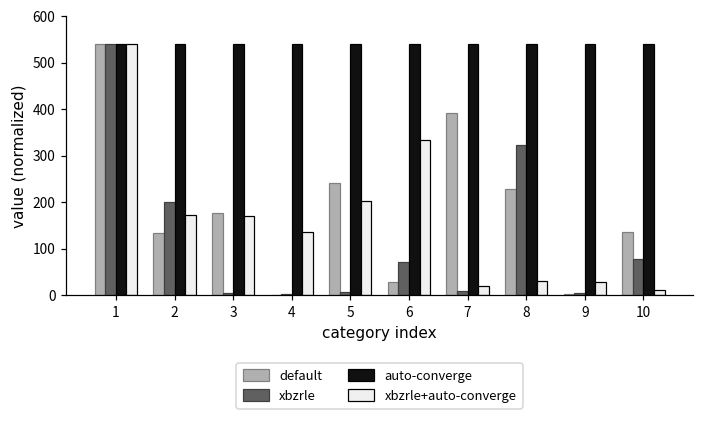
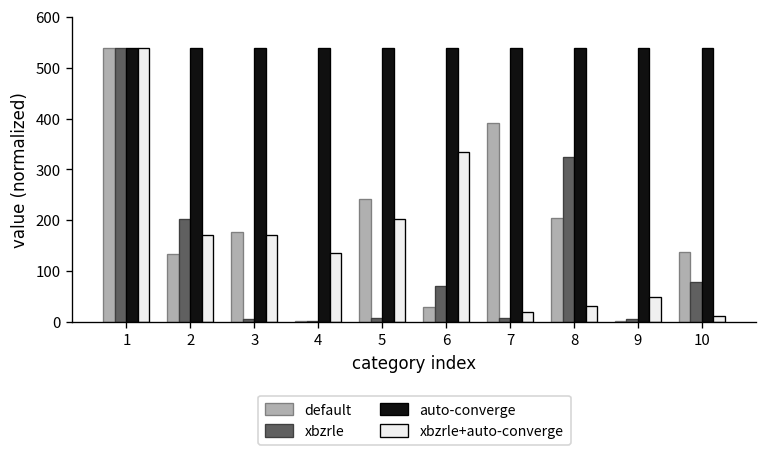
  {
    "default": {
      "1": 540,
      "2": 130,
      "3": 180,
      "5": 240,
      "6": 30,
      "7": 390,
-     "8": 230,
+     "8": 200,
      "10": 140
    },
    "xbzrle": {
      "1": 540,
      "2": 200,
      "5": 10,
      "6": 70,
      "7": 10,
      "8": 320,
      "10": 80
    },
    "auto-converge": {
      "1": 540,
      "2": 540,
      "3": 540,
      "4": 540,
      "5": 540,
      "6": 540,
      "7": 540,
      "8": 540,
      "9": 540,
      "10": 540
    },
    "xbzrle+auto-converge": {
      "1": 540,
      "2": 170,
      "3": 170,
      "4": 140,
      "5": 200,
      "6": 330,
      "7": 20,
      "8": 30,
-     "9": 30,
+     "9": 50,
      "10": 10
    }
  }
